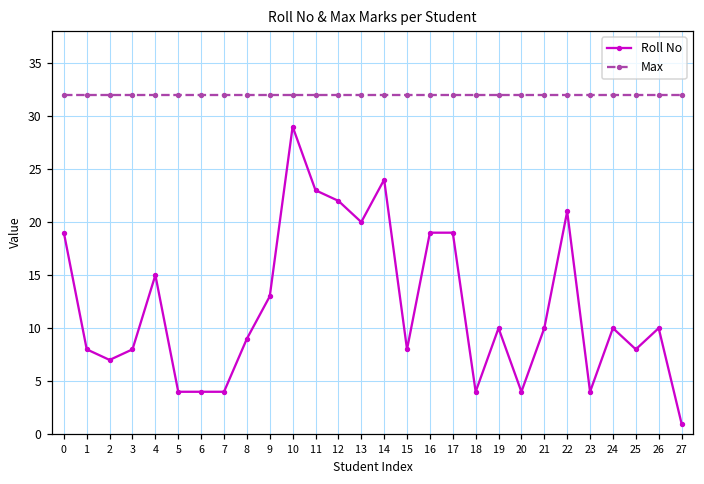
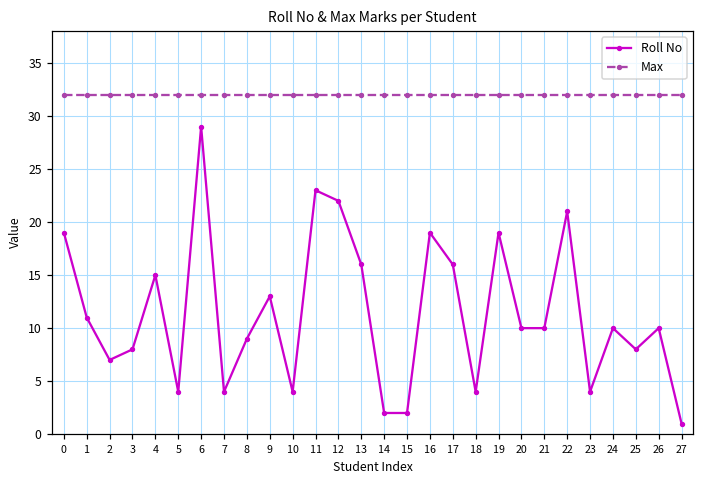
  {
    "Roll No": {
      "0": 19,
-     "1": 8,
+     "1": 11,
      "2": 7,
      "3": 8,
      "4": 15,
      "5": 4,
-     "6": 4,
+     "6": 29,
      "7": 4,
      "8": 9,
      "9": 13,
-     "10": 29,
+     "10": 4,
      "11": 23,
      "12": 22,
-     "13": 20,
-     "14": 24,
-     "15": 8,
+     "13": 16,
+     "14": 2,
+     "15": 2,
      "16": 19,
-     "17": 19,
+     "17": 16,
      "18": 4,
-     "19": 10,
-     "20": 4,
+     "19": 19,
+     "20": 10,
      "21": 10,
      "22": 21,
      "23": 4,
      "24": 10,
      "25": 8,
      "26": 10,
      "27": 1
    },
    "Max": {
      "0": 32,
      "1": 32,
      "2": 32,
      "3": 32,
      "4": 32,
      "5": 32,
      "6": 32,
      "7": 32,
      "8": 32,
      "9": 32,
      "10": 32,
      "11": 32,
      "12": 32,
      "13": 32,
      "14": 32,
      "15": 32,
      "16": 32,
      "17": 32,
      "18": 32,
      "19": 32,
      "20": 32,
      "21": 32,
      "22": 32,
      "23": 32,
      "24": 32,
      "25": 32,
      "26": 32,
      "27": 32
    }
  }
